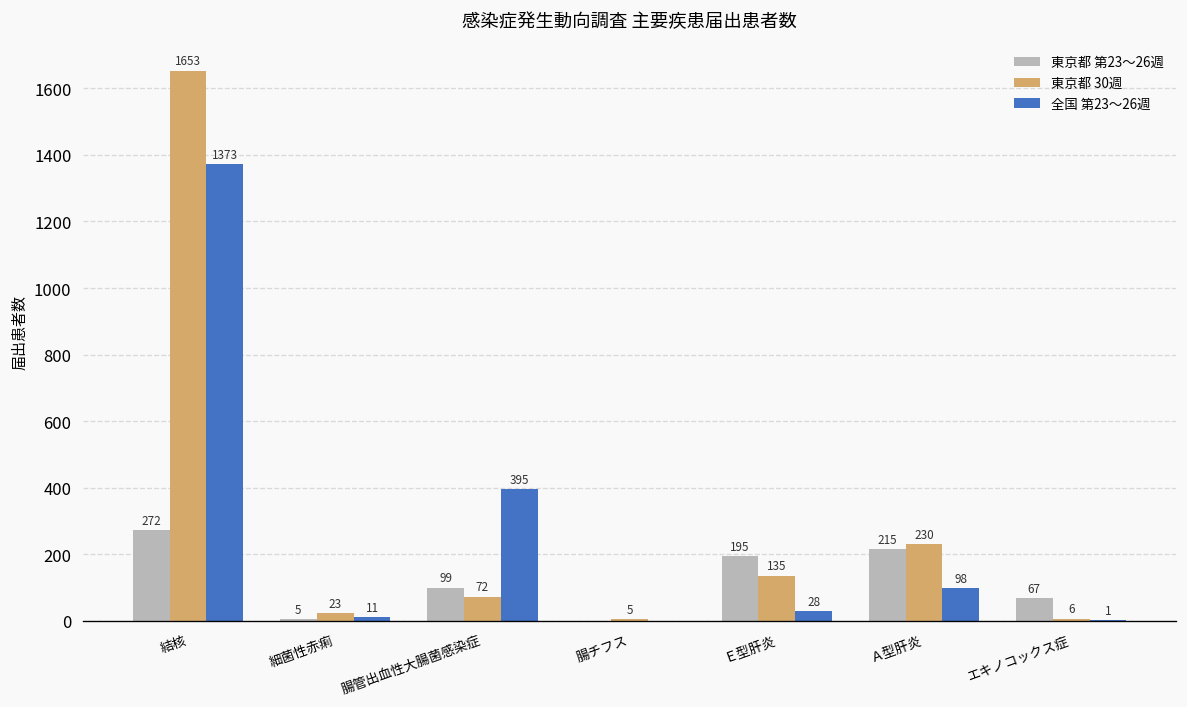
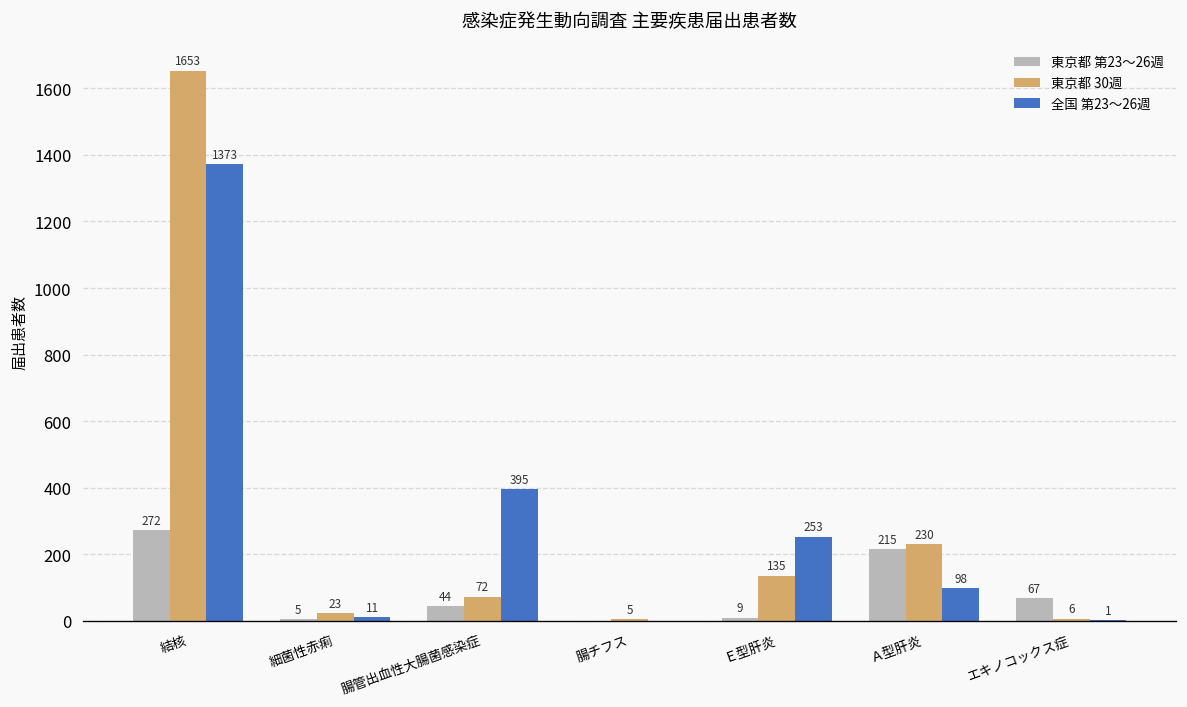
  {
    "東京都 第23～26週": {
      "結核": 272,
      "細菌性赤痢": 5,
-     "腸管出血性大腸菌感染症": 99,
-     "Ｅ型肝炎": 195,
+     "腸管出血性大腸菌感染症": 44,
+     "Ｅ型肝炎": 9,
      "Ａ型肝炎": 215,
      "エキノコックス症": 67
    },
    "東京都 30週": {
      "結核": 1653,
      "細菌性赤痢": 23,
      "腸管出血性大腸菌感染症": 72,
      "腸チフス": 5,
      "Ｅ型肝炎": 135,
      "Ａ型肝炎": 230,
      "エキノコックス症": 6
    },
    "全国 第23～26週": {
      "結核": 1373,
      "細菌性赤痢": 11,
      "腸管出血性大腸菌感染症": 395,
-     "Ｅ型肝炎": 28,
+     "Ｅ型肝炎": 253,
      "Ａ型肝炎": 98,
      "エキノコックス症": 1
    }
  }
